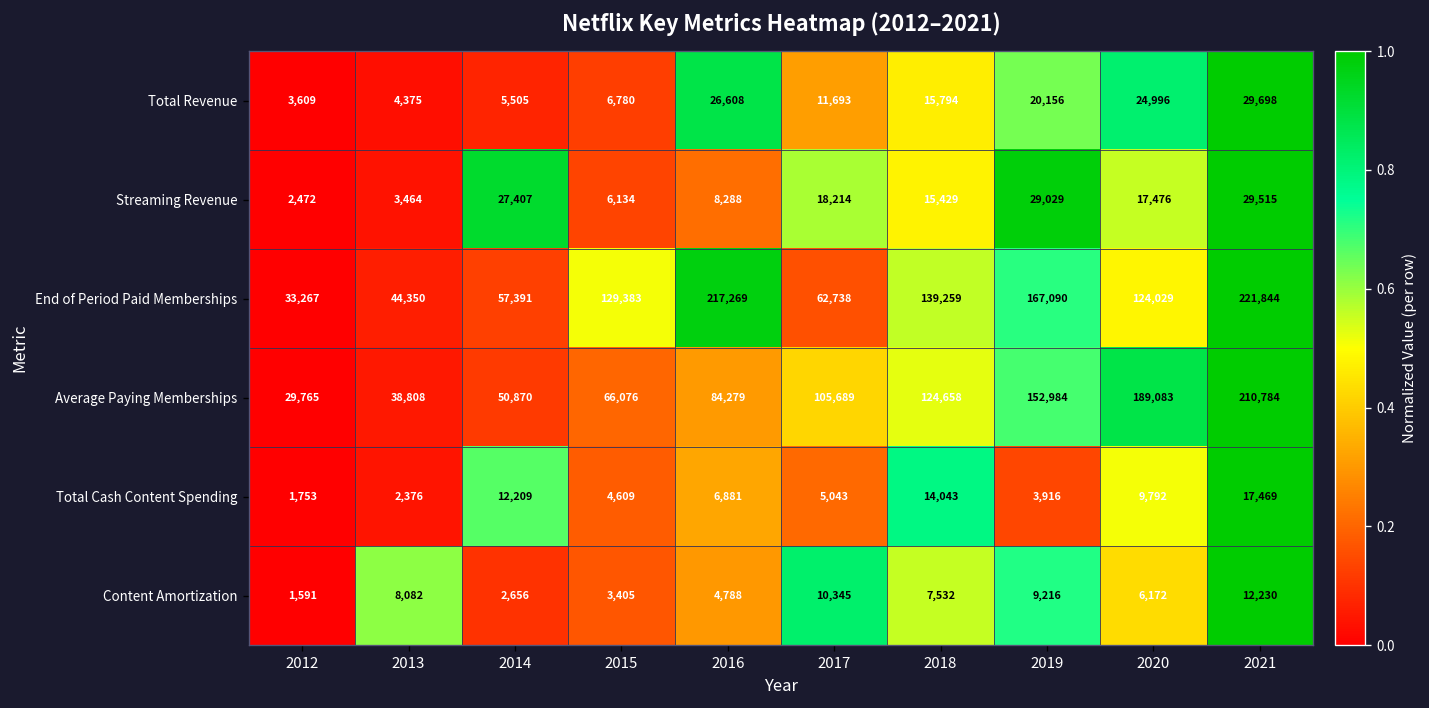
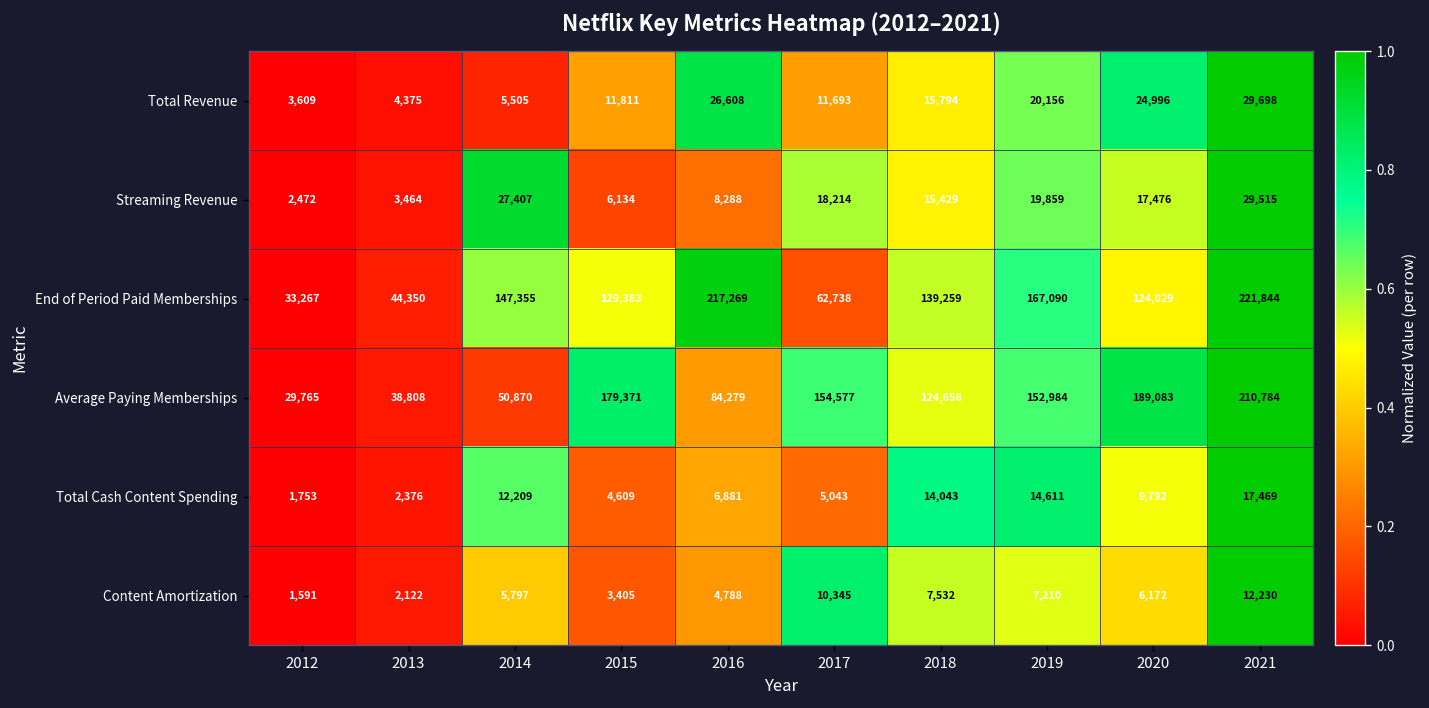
  {
    "Total Revenue": {
      "2012": "3,609",
      "2013": "4,375",
      "2014": "5,505",
-     "2015": "6,780",
+     "2015": "11,811",
      "2016": "26,608",
      "2017": "11,693",
      "2018": "15,794",
      "2019": "20,156",
      "2020": "24,996",
      "2021": "29,698"
    },
    "Streaming Revenue": {
      "2012": "2,472",
      "2013": "3,464",
      "2014": "27,407",
      "2015": "6,134",
      "2016": "8,288",
      "2017": "18,214",
      "2018": "15,429",
-     "2019": "29,029",
+     "2019": "19,859",
      "2020": "17,476",
      "2021": "29,515"
    },
    "End of Period Paid Memberships": {
      "2012": "33,267",
      "2013": "44,350",
-     "2014": "57,391",
+     "2014": "147,355",
      "2015": "129,383",
      "2016": "217,269",
      "2017": "62,738",
      "2018": "139,259",
      "2019": "167,090",
      "2020": "124,029",
      "2021": "221,844"
    },
    "Average Paying Memberships": {
      "2012": "29,765",
      "2013": "38,808",
      "2014": "50,870",
-     "2015": "66,076",
+     "2015": "179,371",
      "2016": "84,279",
-     "2017": "105,689",
+     "2017": "154,577",
      "2018": "124,658",
      "2019": "152,984",
      "2020": "189,083",
      "2021": "210,784"
    },
    "Total Cash Content Spending": {
      "2012": "1,753",
      "2013": "2,376",
      "2014": "12,209",
      "2015": "4,609",
      "2016": "6,881",
      "2017": "5,043",
      "2018": "14,043",
-     "2019": "3,916",
+     "2019": "14,611",
      "2020": "9,792",
      "2021": "17,469"
    },
    "Content Amortization": {
      "2012": "1,591",
-     "2013": "8,082",
-     "2014": "2,656",
+     "2013": "2,122",
+     "2014": "5,797",
      "2015": "3,405",
      "2016": "4,788",
      "2017": "10,345",
      "2018": "7,532",
-     "2019": "9,216",
+     "2019": "7,210",
      "2020": "6,172",
      "2021": "12,230"
    }
  }
